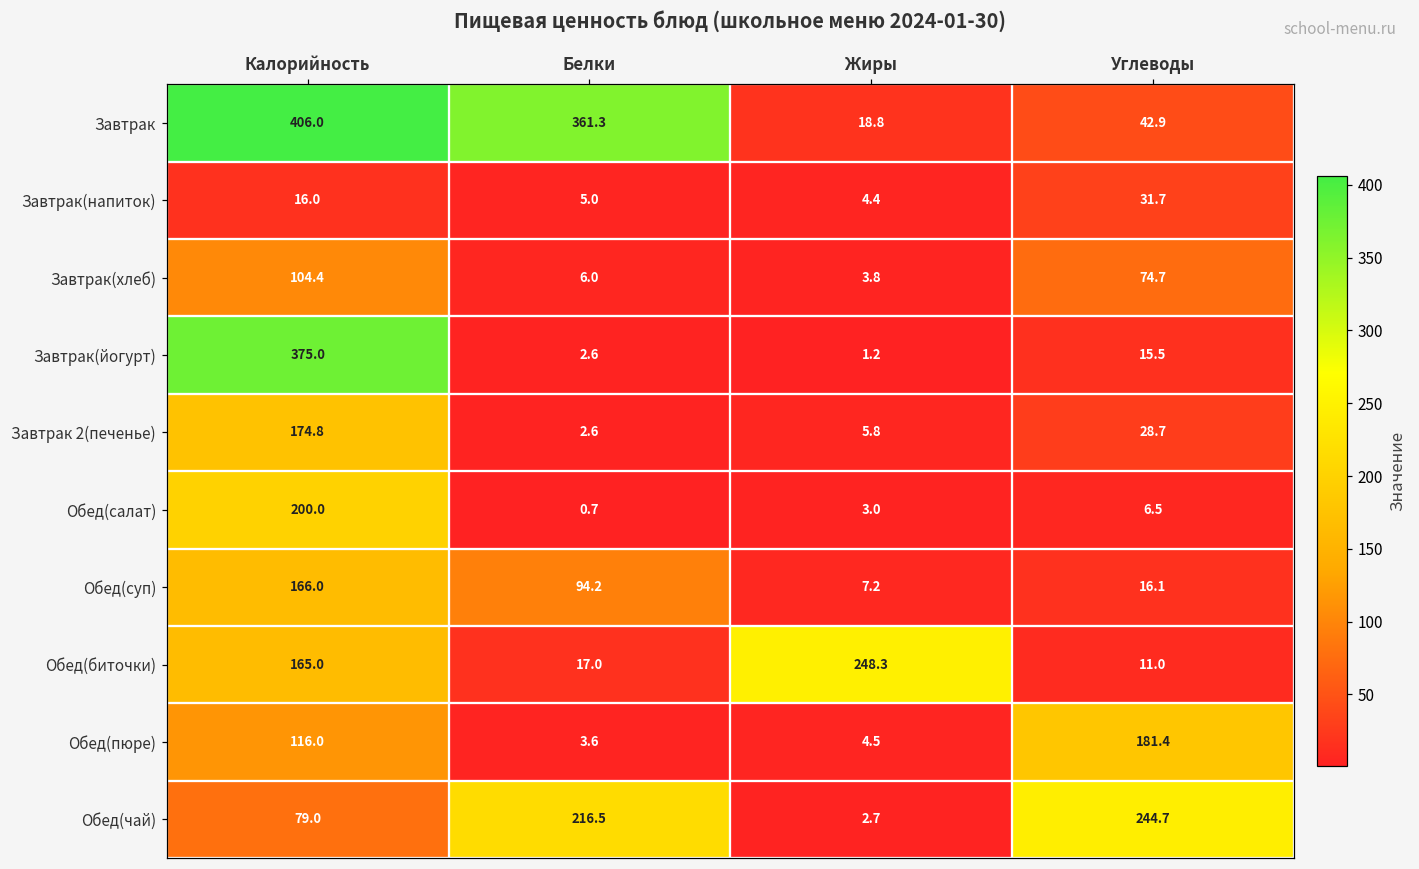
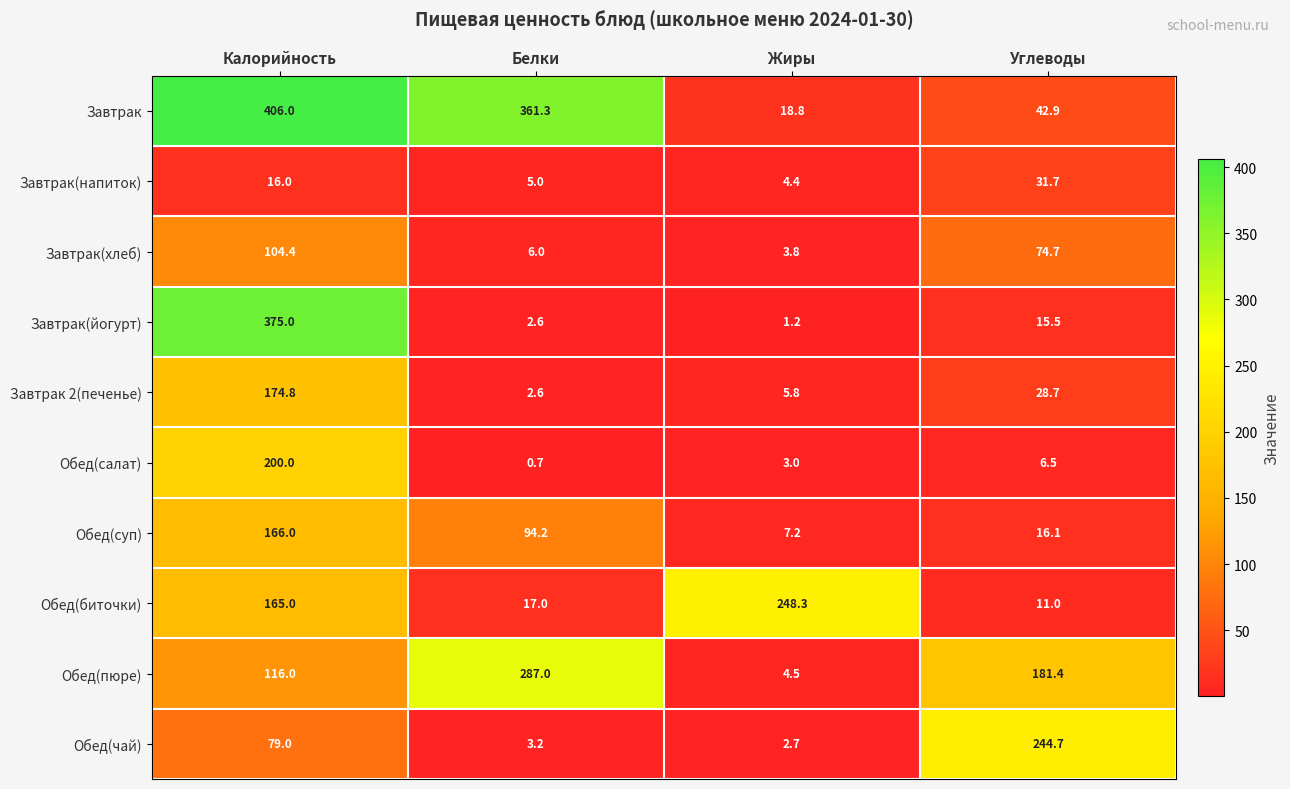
  {
    "Завтрак": {
      "Калорийность": 406.0,
      "Белки": 361.3,
      "Жиры": 18.8,
      "Углеводы": 42.9
    },
    "Завтрак(напиток)": {
      "Калорийность": 16.0,
      "Белки": 5.0,
      "Жиры": 4.4,
      "Углеводы": 31.7
    },
    "Завтрак(хлеб)": {
      "Калорийность": 104.4,
      "Белки": 6.0,
      "Жиры": 3.8,
      "Углеводы": 74.7
    },
    "Завтрак(йогурт)": {
      "Калорийность": 375.0,
      "Белки": 2.6,
      "Жиры": 1.2,
      "Углеводы": 15.5
    },
    "Завтрак 2(печенье)": {
      "Калорийность": 174.8,
      "Белки": 2.6,
      "Жиры": 5.8,
      "Углеводы": 28.7
    },
    "Обед(салат)": {
      "Калорийность": 200.0,
      "Белки": 0.7,
      "Жиры": 3.0,
      "Углеводы": 6.5
    },
    "Обед(суп)": {
      "Калорийность": 166.0,
      "Белки": 94.2,
      "Жиры": 7.2,
      "Углеводы": 16.1
    },
    "Обед(биточки)": {
      "Калорийность": 165.0,
      "Белки": 17.0,
      "Жиры": 248.3,
      "Углеводы": 11.0
    },
    "Обед(пюре)": {
      "Калорийность": 116.0,
-     "Белки": 3.6,
+     "Белки": 287.0,
      "Жиры": 4.5,
      "Углеводы": 181.4
    },
    "Обед(чай)": {
      "Калорийность": 79.0,
-     "Белки": 216.5,
+     "Белки": 3.2,
      "Жиры": 2.7,
      "Углеводы": 244.7
    }
  }
